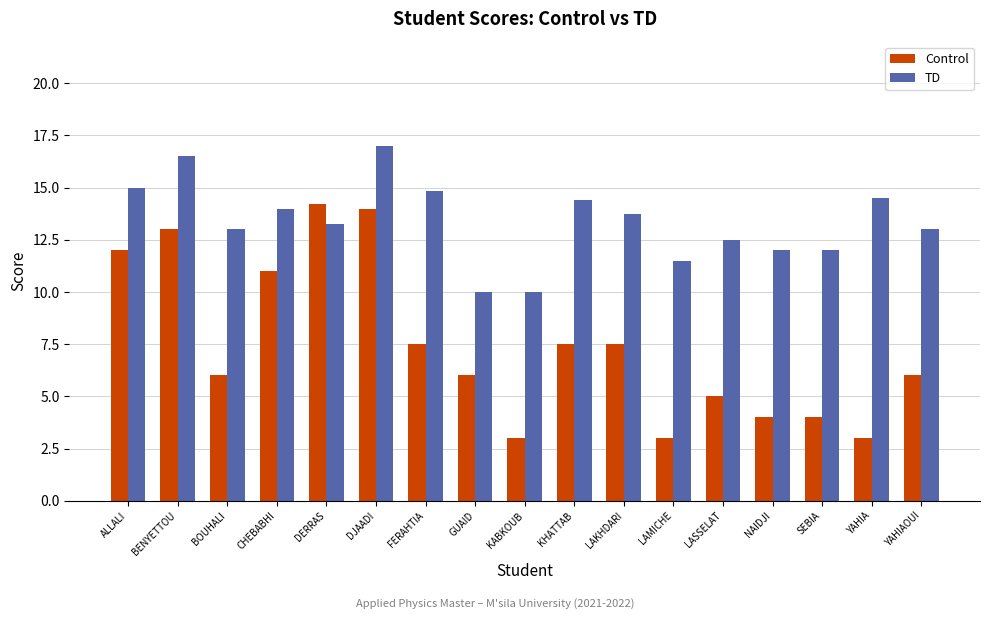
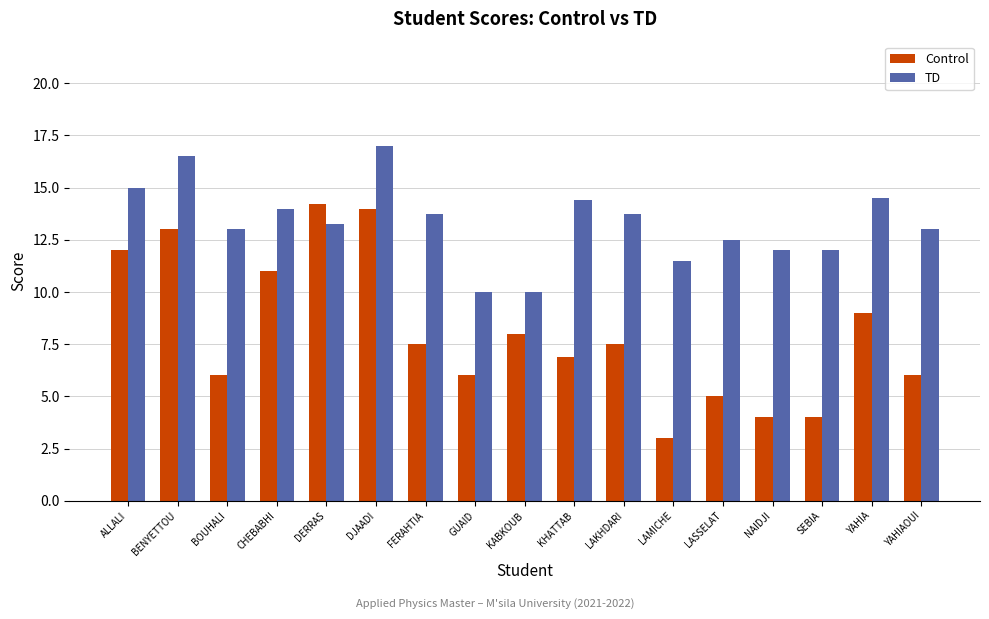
  {
    "Control": {
      "ALLALI": 12.0,
      "BENYETTOU": 13.0,
      "BOUHALI": 6.0,
      "CHEBABHI": 11.0,
      "DERRAS": 14.2,
      "DJAADI": 14.0,
      "FERAHTIA": 7.5,
      "GUAID": 6.0,
-     "KABKOUB": 3,
-     "KHATTAB": 7.5,
+     "KABKOUB": 8,
+     "KHATTAB": 6.9,
      "LAKHDARI": 7.5,
      "LAMICHE": 3.0,
      "LASSELAT": 5.0,
      "NAIDJI": 4.0,
      "SEBIA": 4.0,
-     "YAHIA": 3,
+     "YAHIA": 9,
      "YAHIAOUI": 6.0
    },
    "TD": {
      "ALLALI": 15.0,
      "BENYETTOU": 16.5,
      "BOUHALI": 13.0,
      "CHEBABHI": 14.0,
      "DERRAS": 13.3,
      "DJAADI": 17.0,
-     "FERAHTIA": 14.9,
+     "FERAHTIA": 13.8,
      "GUAID": 10.0,
      "KABKOUB": 10.0,
      "KHATTAB": 14.4,
      "LAKHDARI": 13.8,
      "LAMICHE": 11.5,
      "LASSELAT": 12.5,
      "NAIDJI": 12.0,
      "SEBIA": 12.0,
      "YAHIA": 14.5,
      "YAHIAOUI": 13.0
    }
  }
